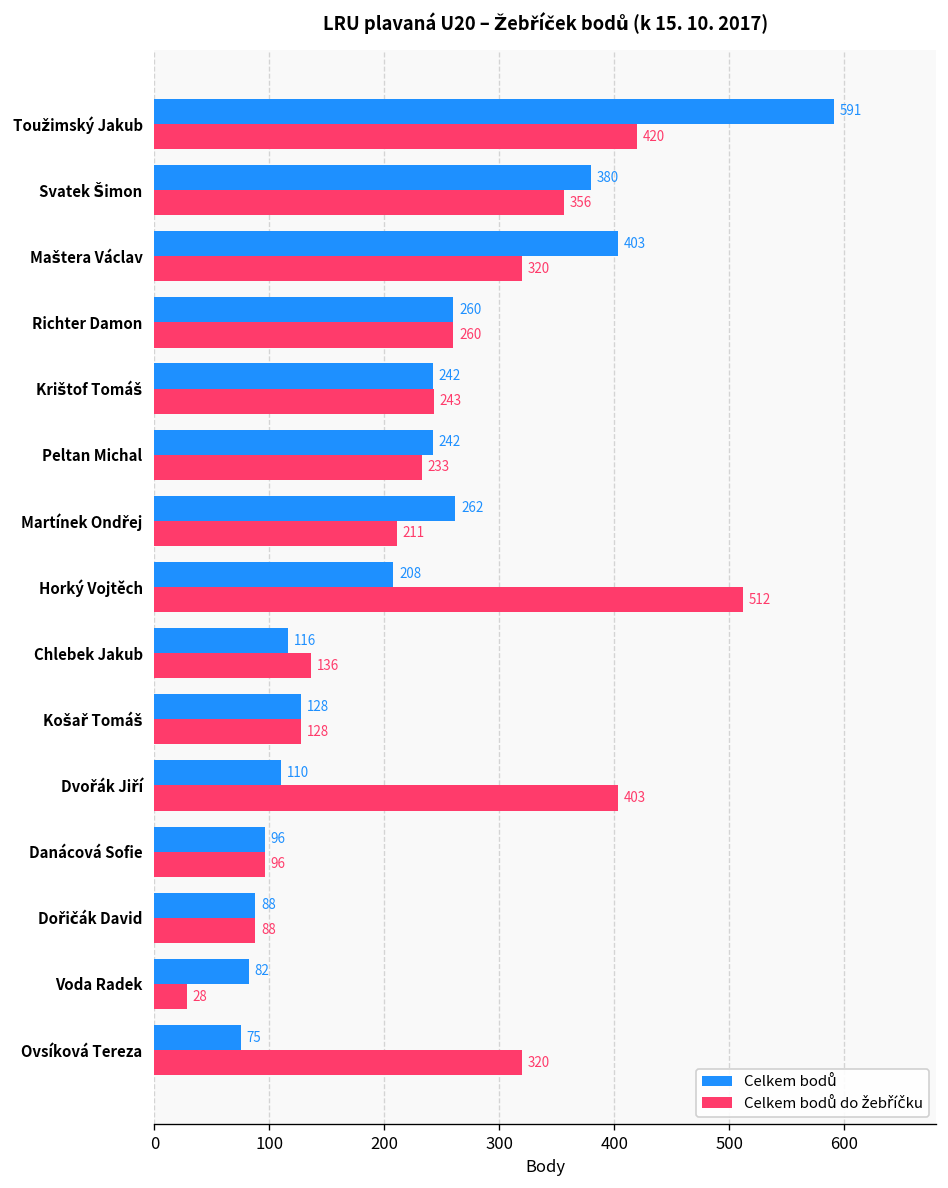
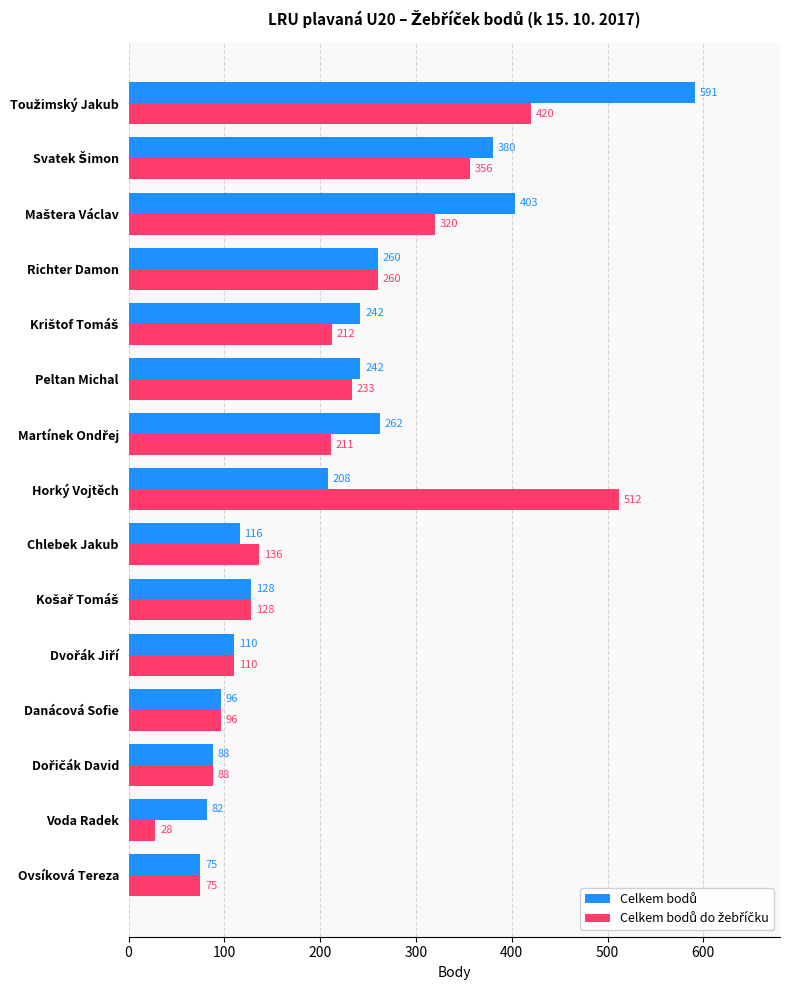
  {
    "Celkem bodů": {
      "Toužimský Jakub": 591,
      "Svatek Šimon": 380,
      "Maštera Václav": 403,
      "Richter Damon": 260,
      "Krištof Tomáš": 242,
      "Peltan Michal": 242,
      "Martínek Ondřej": 262,
      "Horký Vojtěch": 208,
      "Chlebek Jakub": 116,
      "Košař Tomáš": 128,
      "Dvořák Jiří": 110,
      "Danácová Sofie": 96,
      "Dořičák David": 88,
      "Voda Radek": 82,
      "Ovsíková Tereza": 75
    },
    "Celkem bodů do žebříčku": {
      "Toužimský Jakub": 420,
      "Svatek Šimon": 356,
      "Maštera Václav": 320,
      "Richter Damon": 260,
-     "Krištof Tomáš": 243,
+     "Krištof Tomáš": 212,
      "Peltan Michal": 233,
      "Martínek Ondřej": 211,
      "Horký Vojtěch": 512,
      "Chlebek Jakub": 136,
      "Košař Tomáš": 128,
-     "Dvořák Jiří": 403,
+     "Dvořák Jiří": 110,
      "Danácová Sofie": 96,
      "Dořičák David": 88,
      "Voda Radek": 28,
-     "Ovsíková Tereza": 320
+     "Ovsíková Tereza": 75
    }
  }
